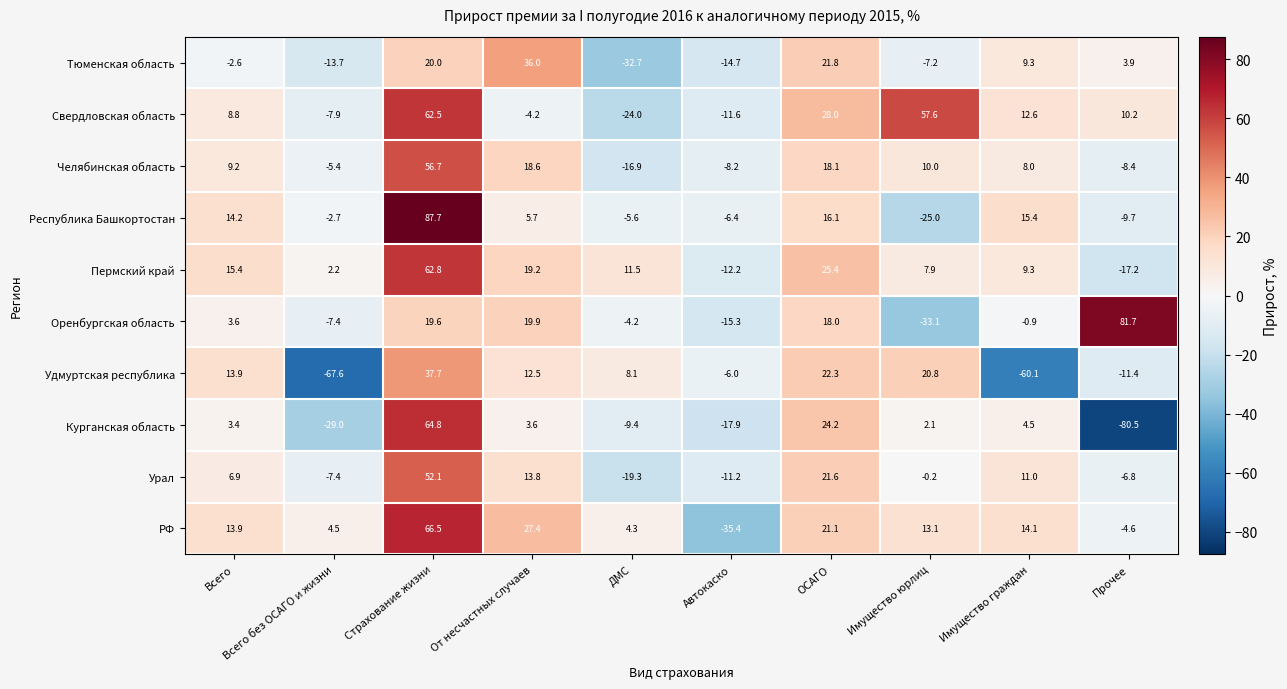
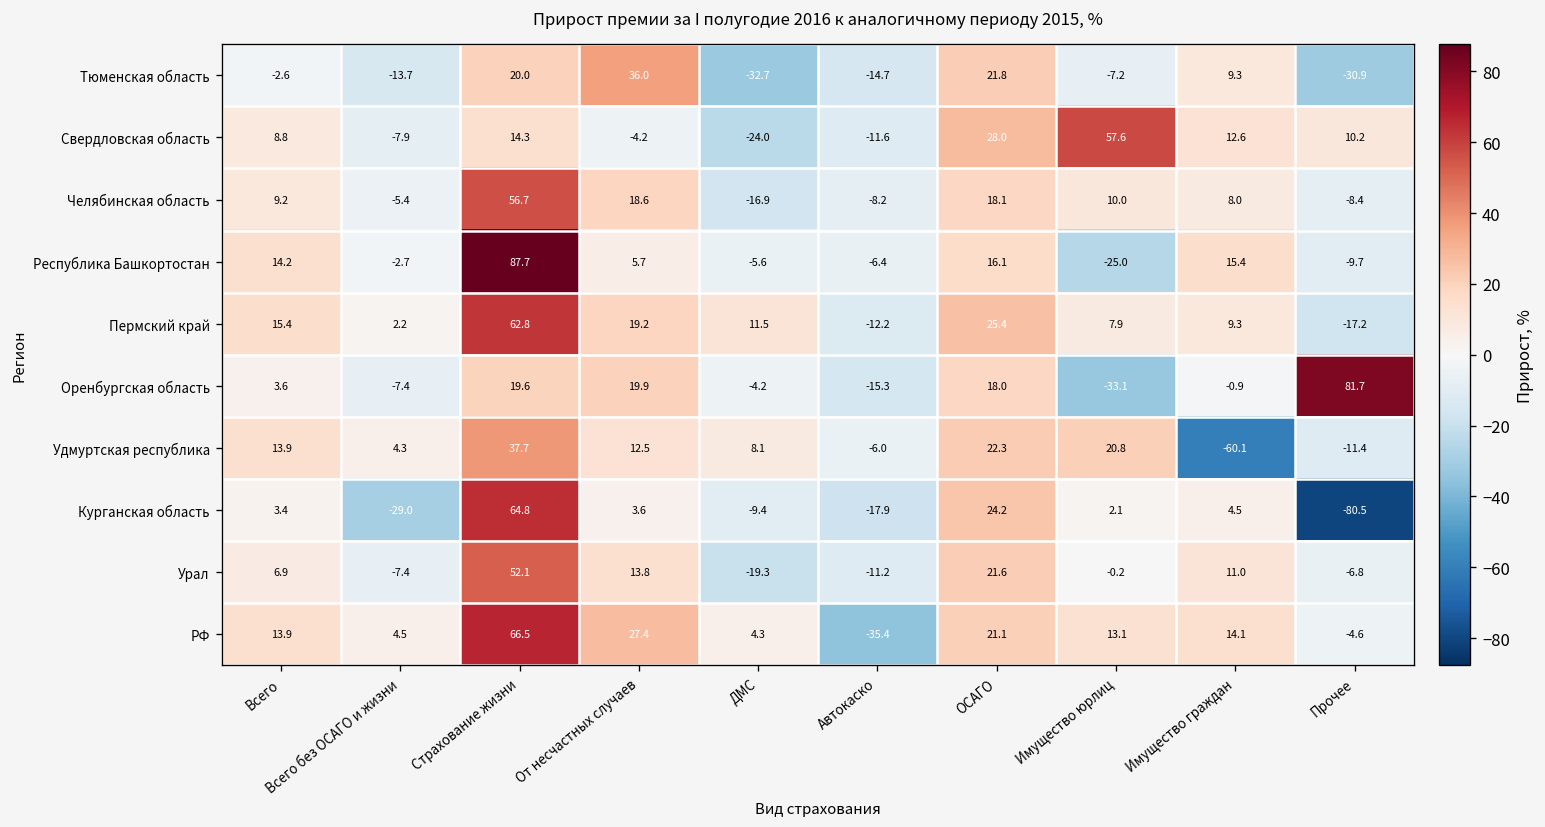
  {
    "Тюменская область": {
      "Всего": -2.6,
      "Всего без ОСАГО и жизни": -13.7,
      "Страхование жизни": 20.0,
      "От несчастных случаев": 36.0,
      "ДМС": -32.7,
      "Автокаско": -14.7,
      "ОСАГО": 21.8,
      "Имущество юрлиц": -7.2,
      "Имущество граждан": 9.3,
-     "Прочее": 3.9
+     "Прочее": -30.9
    },
    "Свердловская область": {
      "Всего": 8.8,
      "Всего без ОСАГО и жизни": -7.9,
-     "Страхование жизни": 62.5,
+     "Страхование жизни": 14.3,
      "От несчастных случаев": -4.2,
      "ДМС": -24.0,
      "Автокаско": -11.6,
      "ОСАГО": 28.0,
      "Имущество юрлиц": 57.6,
      "Имущество граждан": 12.6,
      "Прочее": 10.2
    },
    "Челябинская область": {
      "Всего": 9.2,
      "Всего без ОСАГО и жизни": -5.4,
      "Страхование жизни": 56.7,
      "От несчастных случаев": 18.6,
      "ДМС": -16.9,
      "Автокаско": -8.2,
      "ОСАГО": 18.1,
      "Имущество юрлиц": 10.0,
      "Имущество граждан": 8.0,
      "Прочее": -8.4
    },
    "Республика Башкортостан": {
      "Всего": 14.2,
      "Всего без ОСАГО и жизни": -2.7,
      "Страхование жизни": 87.7,
      "От несчастных случаев": 5.7,
      "ДМС": -5.6,
      "Автокаско": -6.4,
      "ОСАГО": 16.1,
      "Имущество юрлиц": -25.0,
      "Имущество граждан": 15.4,
      "Прочее": -9.7
    },
    "Пермский край": {
      "Всего": 15.4,
      "Всего без ОСАГО и жизни": 2.2,
      "Страхование жизни": 62.8,
      "От несчастных случаев": 19.2,
      "ДМС": 11.5,
      "Автокаско": -12.2,
      "ОСАГО": 25.4,
      "Имущество юрлиц": 7.9,
      "Имущество граждан": 9.3,
      "Прочее": -17.2
    },
    "Оренбургская область": {
      "Всего": 3.6,
      "Всего без ОСАГО и жизни": -7.4,
      "Страхование жизни": 19.6,
      "От несчастных случаев": 19.9,
      "ДМС": -4.2,
      "Автокаско": -15.3,
      "ОСАГО": 18.0,
      "Имущество юрлиц": -33.1,
      "Имущество граждан": -0.9,
      "Прочее": 81.7
    },
    "Удмуртская республика": {
      "Всего": 13.9,
-     "Всего без ОСАГО и жизни": -67.6,
+     "Всего без ОСАГО и жизни": 4.3,
      "Страхование жизни": 37.7,
      "От несчастных случаев": 12.5,
      "ДМС": 8.1,
      "Автокаско": -6.0,
      "ОСАГО": 22.3,
      "Имущество юрлиц": 20.8,
      "Имущество граждан": -60.1,
      "Прочее": -11.4
    },
    "Курганская область": {
      "Всего": 3.4,
      "Всего без ОСАГО и жизни": -29.0,
      "Страхование жизни": 64.8,
      "От несчастных случаев": 3.6,
      "ДМС": -9.4,
      "Автокаско": -17.9,
      "ОСАГО": 24.2,
      "Имущество юрлиц": 2.1,
      "Имущество граждан": 4.5,
      "Прочее": -80.5
    },
    "Урал": {
      "Всего": 6.9,
      "Всего без ОСАГО и жизни": -7.4,
      "Страхование жизни": 52.1,
      "От несчастных случаев": 13.8,
      "ДМС": -19.3,
      "Автокаско": -11.2,
      "ОСАГО": 21.6,
      "Имущество юрлиц": -0.2,
      "Имущество граждан": 11.0,
      "Прочее": -6.8
    },
    "РФ": {
      "Всего": 13.9,
      "Всего без ОСАГО и жизни": 4.5,
      "Страхование жизни": 66.5,
      "От несчастных случаев": 27.4,
      "ДМС": 4.3,
      "Автокаско": -35.4,
      "ОСАГО": 21.1,
      "Имущество юрлиц": 13.1,
      "Имущество граждан": 14.1,
      "Прочее": -4.6
    }
  }
